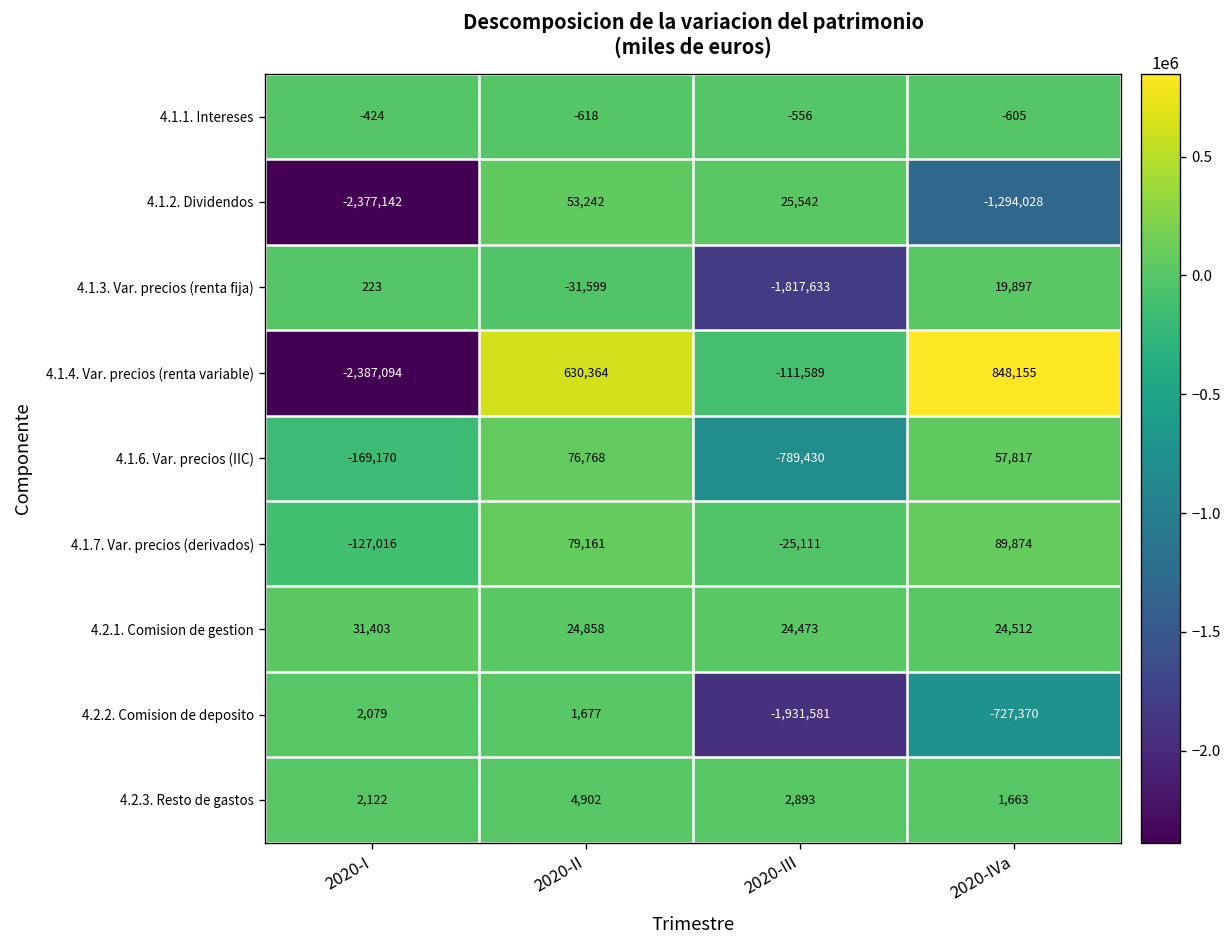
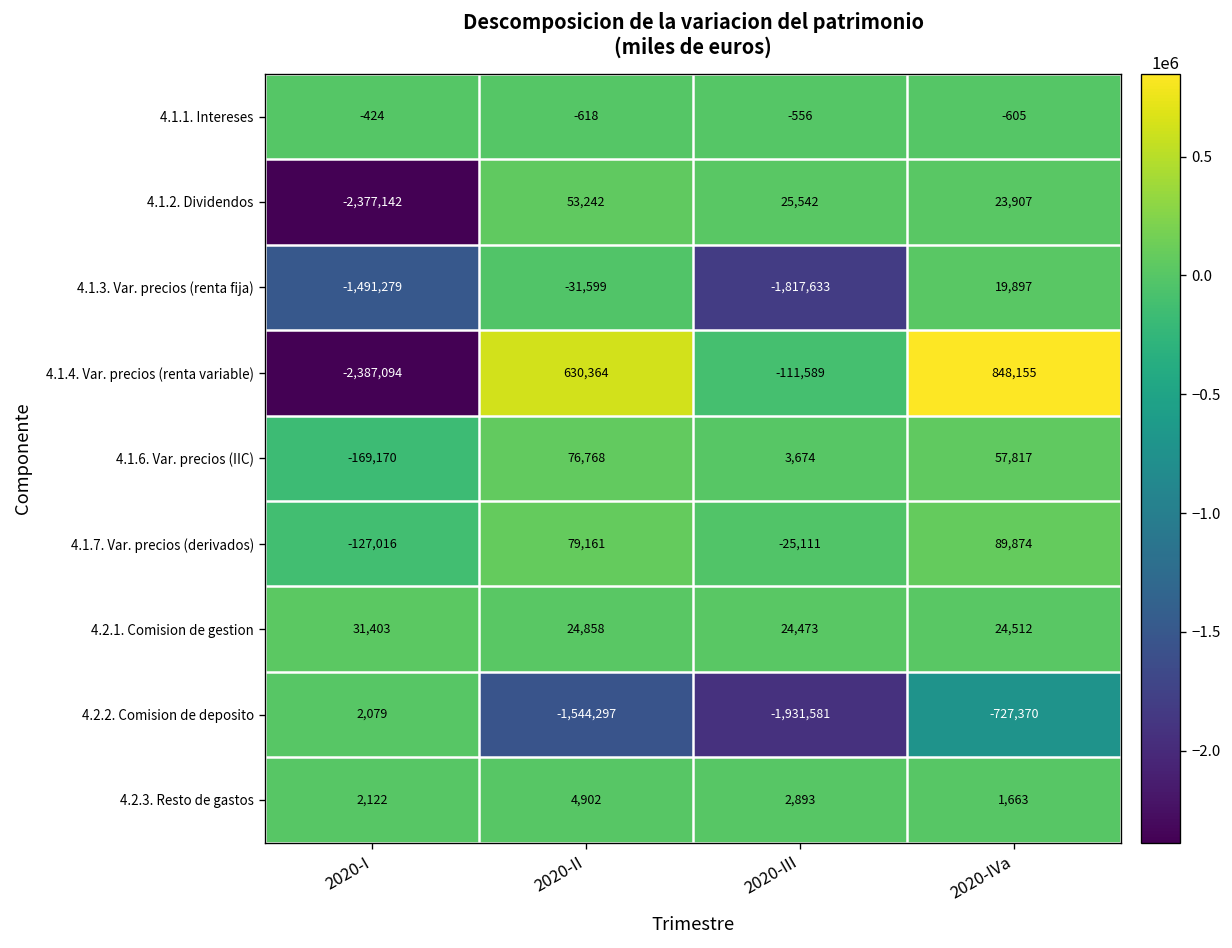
  {
    "4.1.1. Intereses": {
      "2020-I": "-424",
      "2020-II": "-618",
      "2020-III": "-556",
      "2020-IVa": "-605"
    },
    "4.1.2. Dividendos": {
      "2020-I": "-2,377,142",
      "2020-II": "53,242",
      "2020-III": "25,542",
-     "2020-IVa": "-1,294,028"
+     "2020-IVa": "23,907"
    },
    "4.1.3. Var. precios (renta fija)": {
-     "2020-I": "223",
+     "2020-I": "-1,491,279",
      "2020-II": "-31,599",
      "2020-III": "-1,817,633",
      "2020-IVa": "19,897"
    },
    "4.1.4. Var. precios (renta variable)": {
      "2020-I": "-2,387,094",
      "2020-II": "630,364",
      "2020-III": "-111,589",
      "2020-IVa": "848,155"
    },
    "4.1.6. Var. precios (IIC)": {
      "2020-I": "-169,170",
      "2020-II": "76,768",
-     "2020-III": "-789,430",
+     "2020-III": "3,674",
      "2020-IVa": "57,817"
    },
    "4.1.7. Var. precios (derivados)": {
      "2020-I": "-127,016",
      "2020-II": "79,161",
      "2020-III": "-25,111",
      "2020-IVa": "89,874"
    },
    "4.2.1. Comision de gestion": {
      "2020-I": "31,403",
      "2020-II": "24,858",
      "2020-III": "24,473",
      "2020-IVa": "24,512"
    },
    "4.2.2. Comision de deposito": {
      "2020-I": "2,079",
-     "2020-II": "1,677",
+     "2020-II": "-1,544,297",
      "2020-III": "-1,931,581",
      "2020-IVa": "-727,370"
    },
    "4.2.3. Resto de gastos": {
      "2020-I": "2,122",
      "2020-II": "4,902",
      "2020-III": "2,893",
      "2020-IVa": "1,663"
    }
  }
